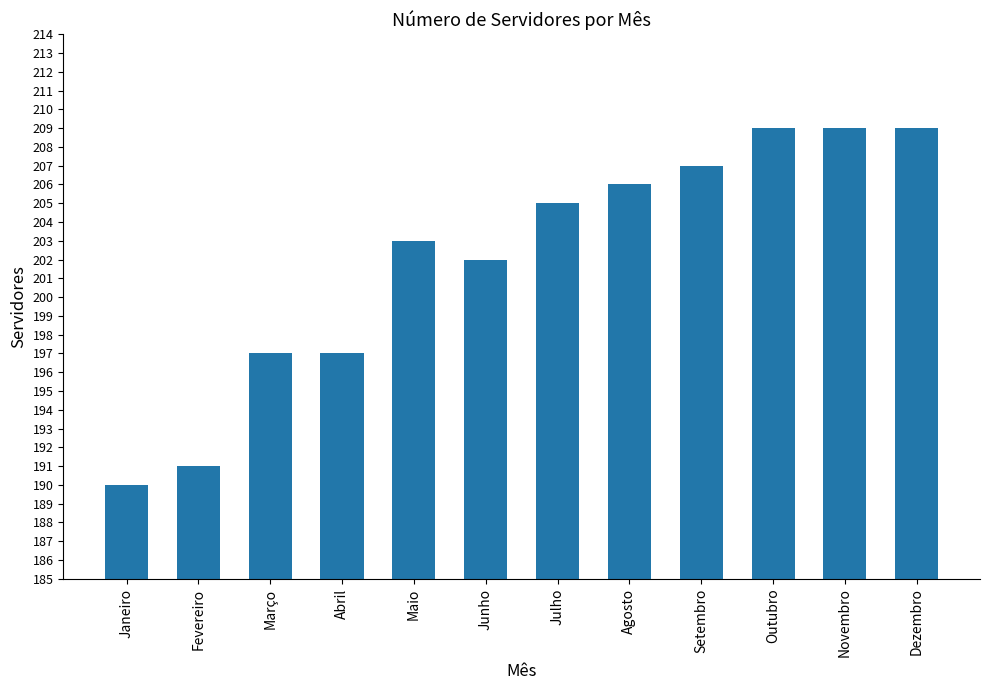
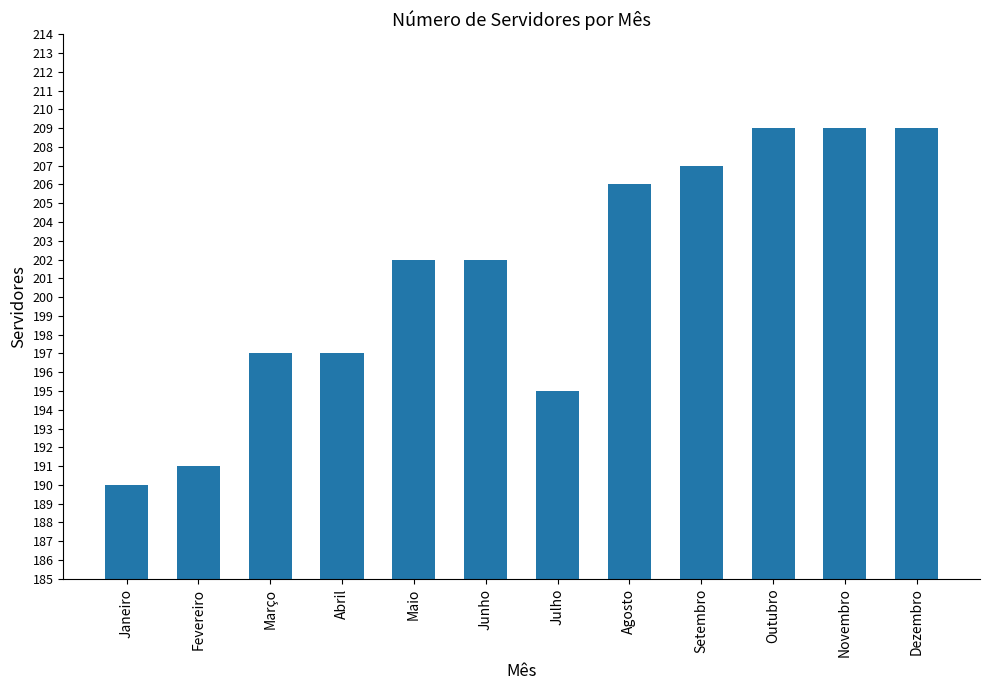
  {
    "Janeiro": 190,
    "Fevereiro": 191,
    "Março": 197,
    "Abril": 197,
-   "Maio": 203,
+   "Maio": 202,
    "Junho": 202,
-   "Julho": 205,
+   "Julho": 195,
    "Agosto": 206,
    "Setembro": 207,
    "Outubro": 209,
    "Novembro": 209,
    "Dezembro": 209
  }
